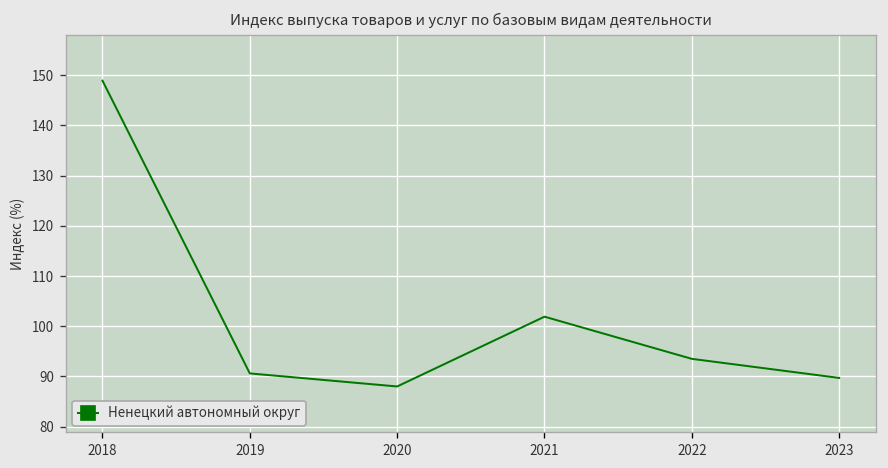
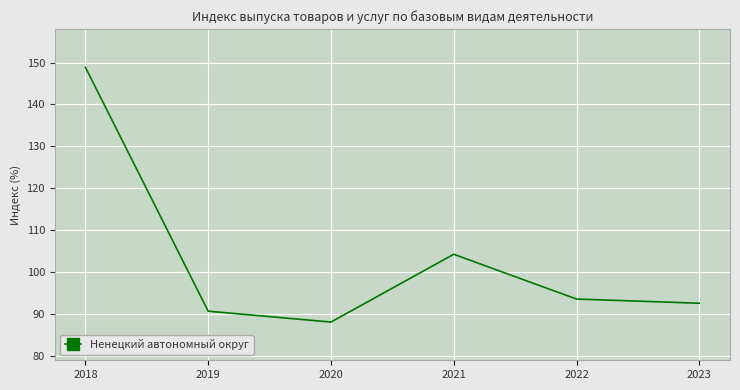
  {
    "2018": 149,
    "2019": 91,
    "2020": 88,
-   "2021": 102,
+   "2021": 104,
    "2022": 94,
-   "2023": 90
+   "2023": 93
  }
